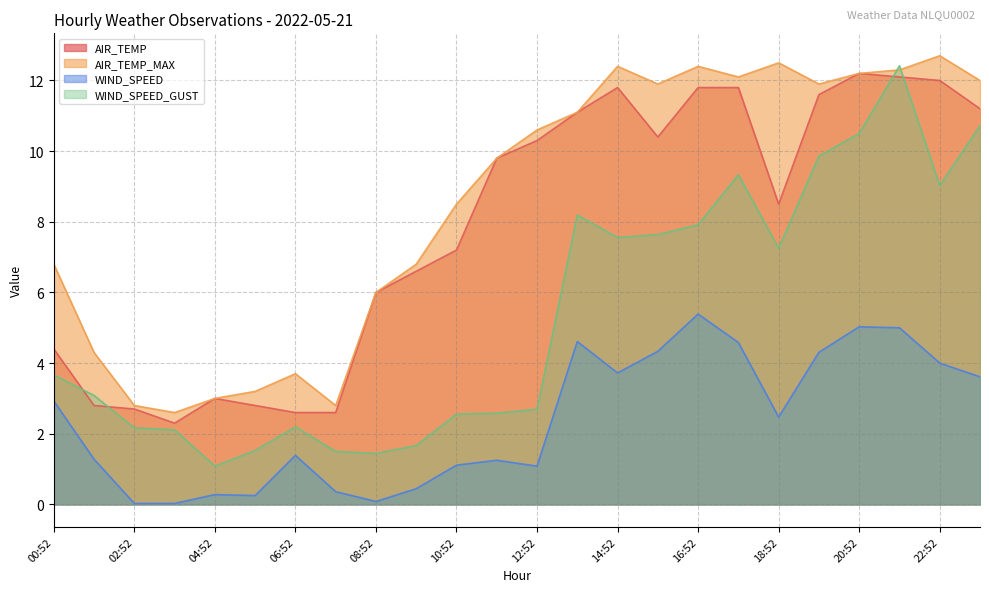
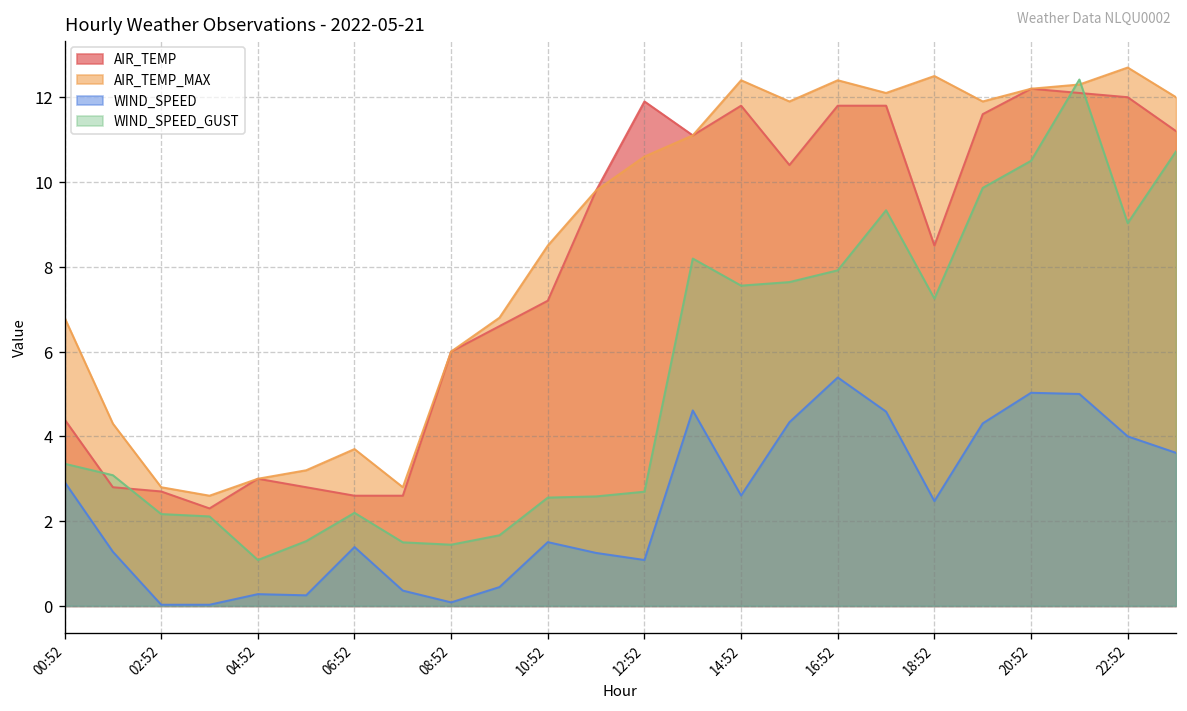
  {
    "AIR_TEMP": {
      "00:52": 4.4,
      "02:52": 2.7,
      "06:52": 2.6,
      "10:52": 7.2,
-     "12:52": 10.3,
+     "12:52": 11.9,
      "14:52": 11.8,
      "16:52": 11.8,
      "18:52": 8.5,
      "22:52": 12.0
    },
    "AIR_TEMP_MAX": {
      "00:52": 6.8,
      "02:52": 2.8,
      "06:52": 3.7,
      "10:52": 8.5,
      "12:52": 10.6,
      "14:52": 12.4,
      "16:52": 12.4,
      "18:52": 12.5,
      "22:52": 12.7
    },
    "WIND_SPEED": {
      "00:52": 2.9,
      "02:52": 0.0,
      "04:52": 0.3,
      "06:52": 1.4,
      "08:52": 0.1,
-     "10:52": 1.1,
+     "10:52": 1.5,
      "12:52": 1.1,
-     "14:52": 3.7,
+     "14:52": 2.6,
      "16:52": 5.4,
      "18:52": 2.5,
      "20:52": 5.0,
      "22:52": 4.0
    },
    "WIND_SPEED_GUST": {
-     "00:52": 3.7,
+     "00:52": 3.4,
      "02:52": 2.2,
      "04:52": 1.1,
      "06:52": 2.2,
      "08:52": 1.4,
      "10:52": 2.6,
      "12:52": 2.7,
      "14:52": 7.6,
      "16:52": 7.9,
      "18:52": 7.3,
      "20:52": 10.5,
      "22:52": 9.0
    }
  }
